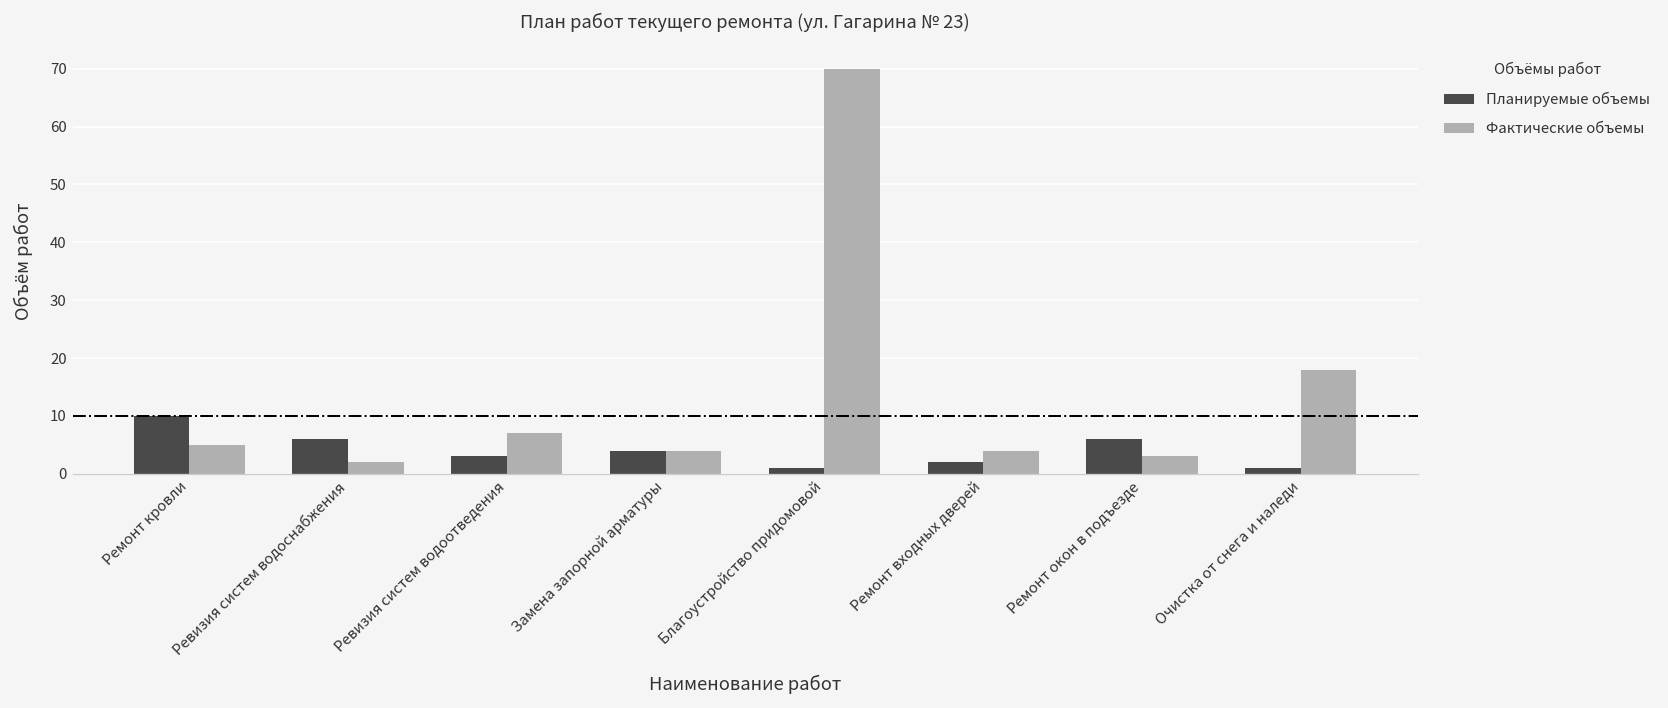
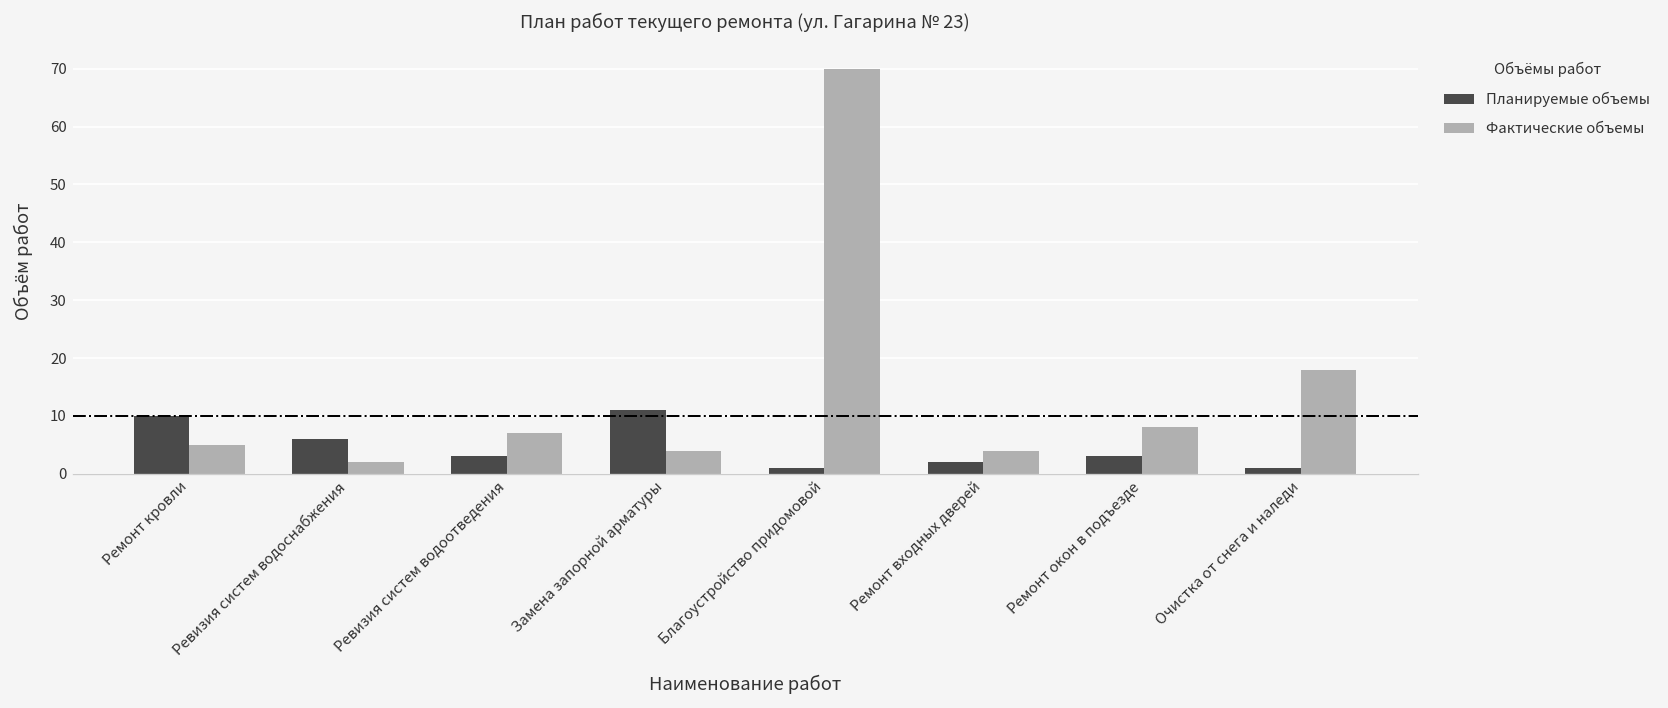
  {
    "Планируемые объемы": {
      "Ремонт кровли": 10,
      "Ревизия систем водоснабжения": 6,
      "Ревизия систем водоотведения": 3,
-     "Замена запорной арматуры": 4,
+     "Замена запорной арматуры": 11,
      "Благоустройство придомовой": 1,
      "Ремонт входных дверей": 2,
-     "Ремонт окон в подъезде": 6,
+     "Ремонт окон в подъезде": 3,
      "Очистка от снега и наледи": 1
    },
    "Фактические объемы": {
      "Ремонт кровли": 5,
      "Ревизия систем водоснабжения": 2,
      "Ревизия систем водоотведения": 7,
      "Замена запорной арматуры": 4,
      "Благоустройство придомовой": 70,
      "Ремонт входных дверей": 4,
-     "Ремонт окон в подъезде": 3,
+     "Ремонт окон в подъезде": 8,
      "Очистка от снега и наледи": 18
    }
  }
